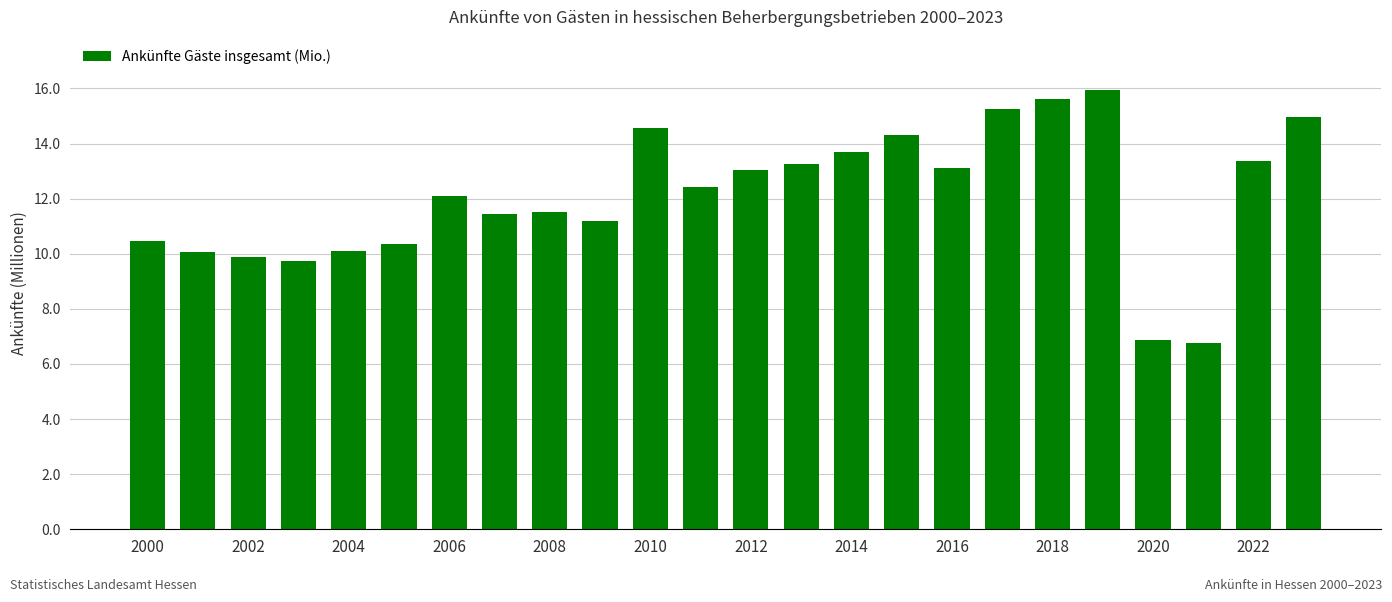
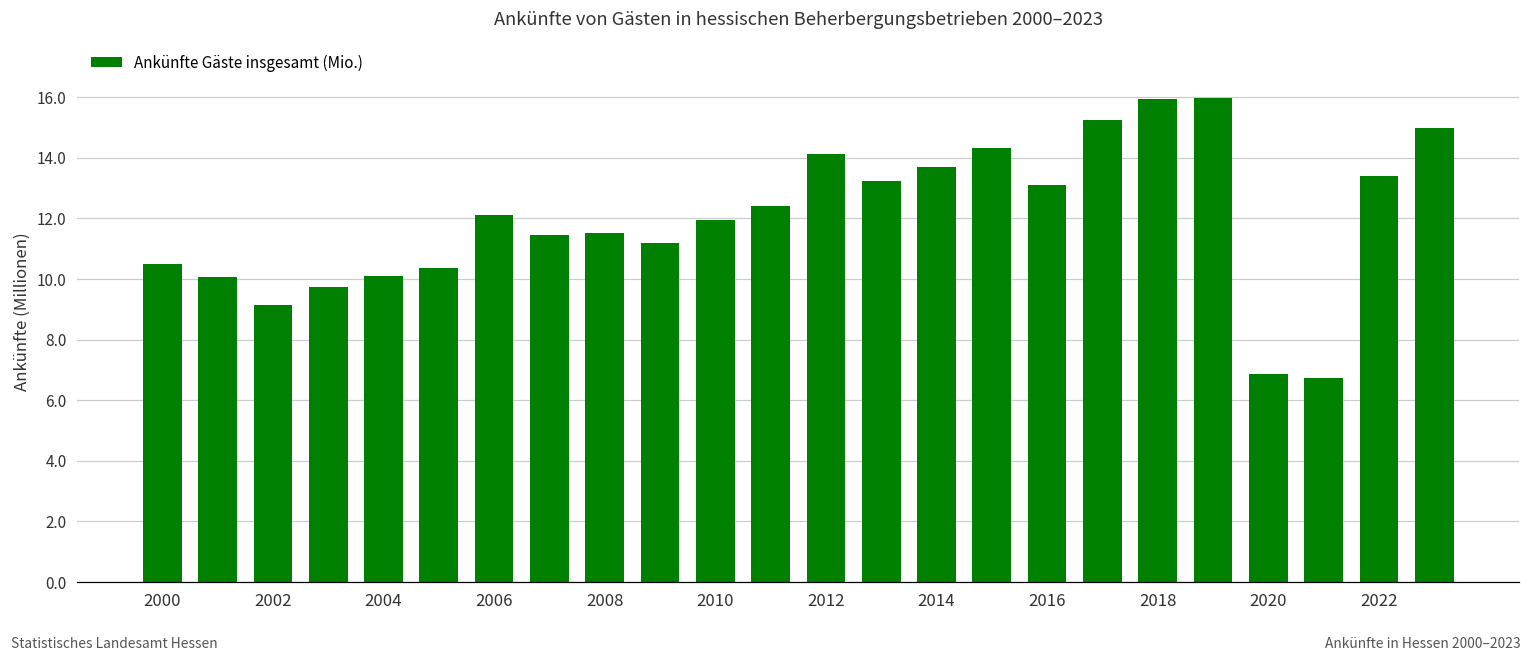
  {
    "2000": 10.5,
-   "2002": 9.9,
+   "2002": 9.1,
    "2004": 10.1,
    "2006": 12.1,
    "2008": 11.5,
-   "2010": 14.6,
-   "2012": 13.0,
+   "2010": 11.9,
+   "2012": 14.1,
    "2014": 13.7,
    "2016": 13.1,
-   "2018": 15.6,
+   "2018": 15.9,
    "2020": 6.9,
    "2022": 13.4
  }
